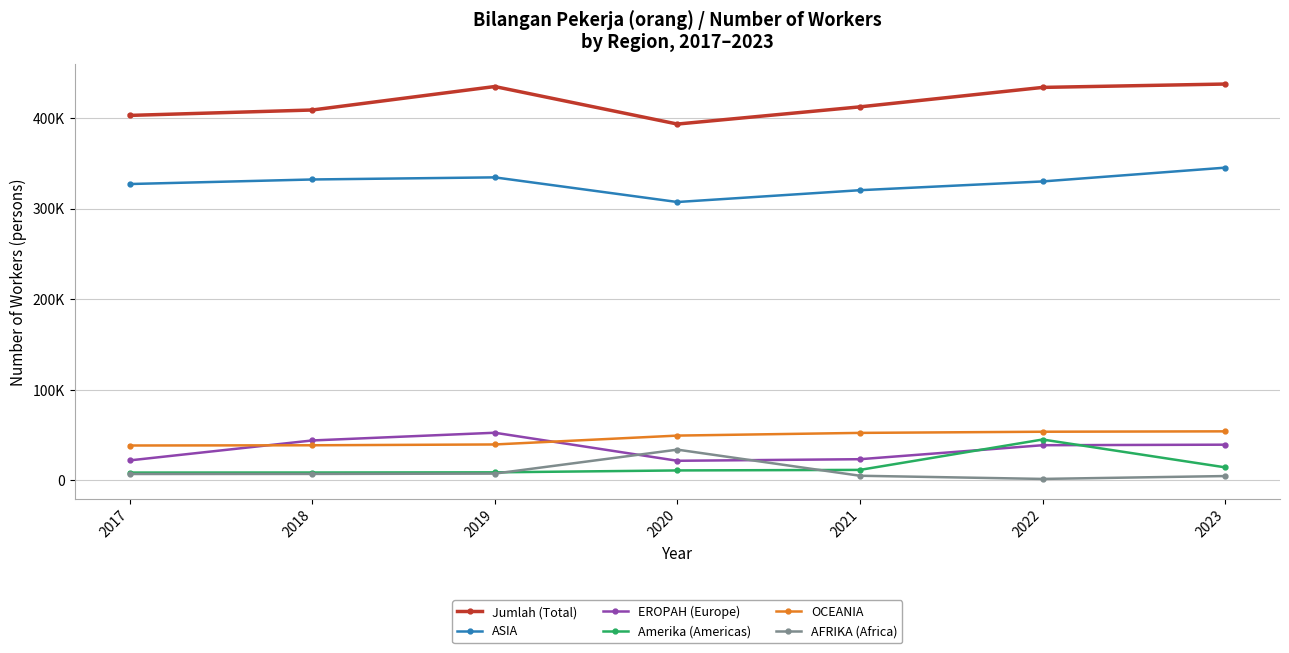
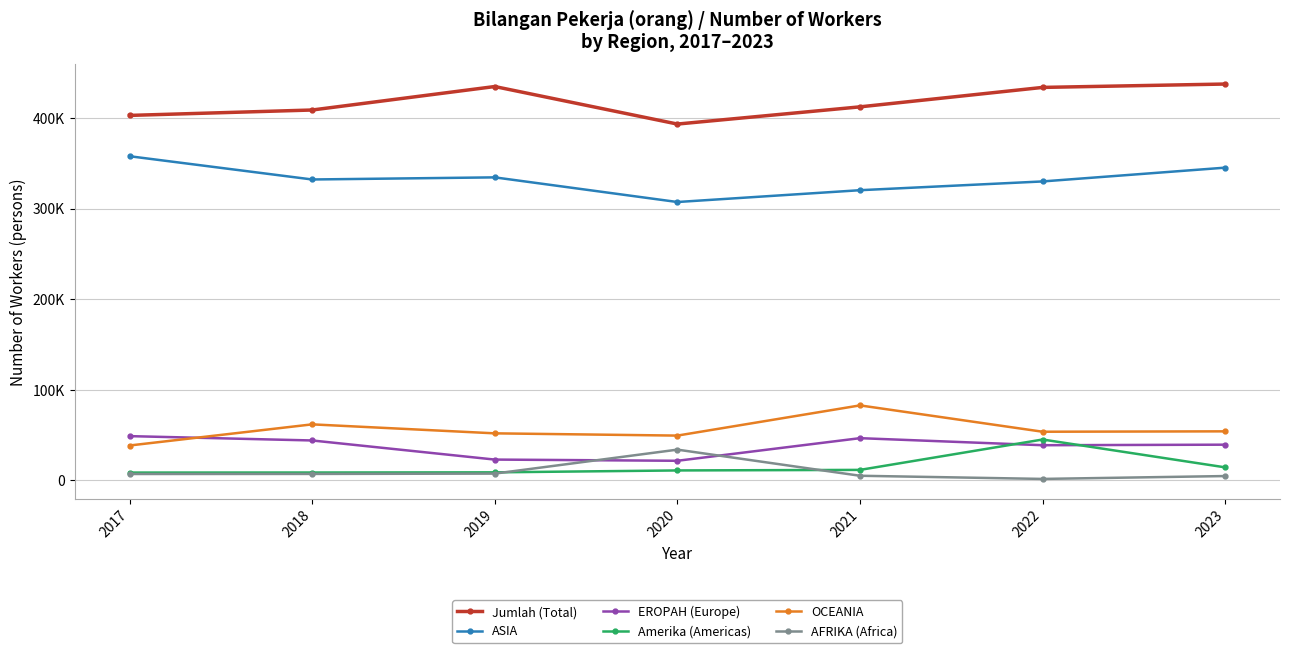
  {
    "Jumlah (Total)": {
      "2017": 400000,
      "2018": 410000,
      "2019": 430000,
      "2020": 390000,
      "2021": 410000,
      "2022": 430000,
      "2023": 440000
    },
    "ASIA": {
-     "2017": 330000,
+     "2017": 360000,
      "2018": 330000,
      "2019": 330000,
      "2020": 310000,
      "2021": 320000,
      "2022": 330000,
      "2023": 350000
    },
    "EROPAH (Europe)": {
-     "2017": 20000,
+     "2017": 50000,
      "2018": 40000,
-     "2019": 50000,
+     "2019": 20000,
      "2020": 20000,
-     "2021": 20000,
+     "2021": 50000,
      "2022": 40000,
      "2023": 40000
    },
    "Amerika (Americas)": {
      "2020": 10000,
      "2021": 10000,
      "2022": 50000,
      "2023": 10000
    },
    "OCEANIA": {
      "2017": 40000,
-     "2018": 40000,
-     "2019": 40000,
+     "2018": 60000,
+     "2019": 50000,
      "2020": 50000,
-     "2021": 50000,
+     "2021": 80000,
      "2022": 50000,
      "2023": 50000
    },
    "AFRIKA (Africa)": {
      "2020": 30000,
      "2021": 0,
      "2022": 0,
      "2023": 0
    }
  }
